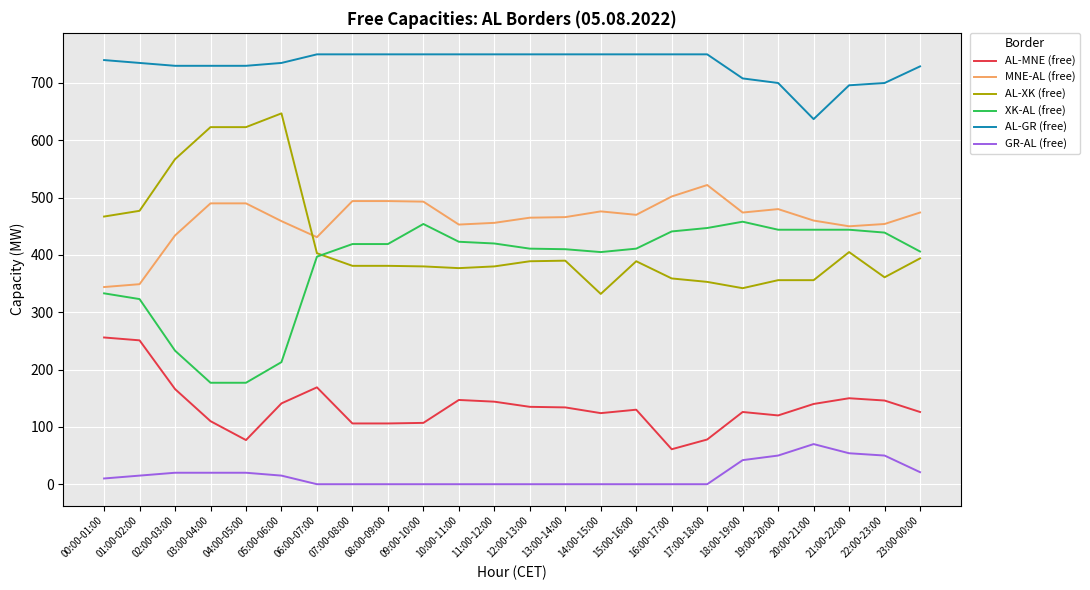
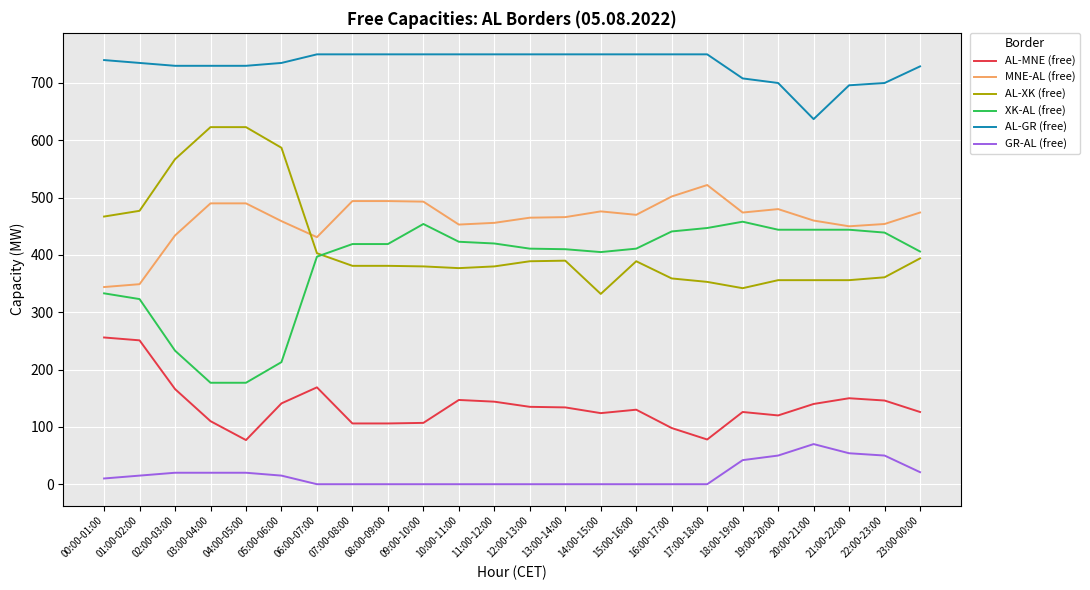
  {
    "AL-MNE (free)": {
      "00:00-01:00": 260,
      "01:00-02:00": 250,
      "02:00-03:00": 170,
      "03:00-04:00": 110,
      "04:00-05:00": 80,
      "05:00-06:00": 140,
      "06:00-07:00": 170,
      "07:00-08:00": 110,
      "08:00-09:00": 110,
      "09:00-10:00": 110,
      "10:00-11:00": 150,
      "11:00-12:00": 140,
      "12:00-13:00": 140,
      "13:00-14:00": 130,
      "14:00-15:00": 120,
      "15:00-16:00": 130,
-     "16:00-17:00": 60,
+     "16:00-17:00": 100,
      "17:00-18:00": 80,
      "18:00-19:00": 130,
      "19:00-20:00": 120,
      "20:00-21:00": 140,
      "21:00-22:00": 150,
      "22:00-23:00": 150,
      "23:00-00:00": 130
    },
    "MNE-AL (free)": {
      "00:00-01:00": 340,
      "01:00-02:00": 350,
      "02:00-03:00": 430,
      "03:00-04:00": 490,
      "04:00-05:00": 490,
      "05:00-06:00": 460,
      "06:00-07:00": 430,
      "07:00-08:00": 490,
      "08:00-09:00": 490,
      "09:00-10:00": 490,
      "10:00-11:00": 450,
      "11:00-12:00": 460,
      "12:00-13:00": 470,
      "13:00-14:00": 470,
      "14:00-15:00": 480,
      "15:00-16:00": 470,
      "16:00-17:00": 500,
      "17:00-18:00": 520,
      "18:00-19:00": 470,
      "19:00-20:00": 480,
      "20:00-21:00": 460,
      "21:00-22:00": 450,
      "22:00-23:00": 450,
      "23:00-00:00": 470
    },
    "AL-XK (free)": {
      "00:00-01:00": 470,
      "01:00-02:00": 480,
      "02:00-03:00": 570,
      "03:00-04:00": 620,
      "04:00-05:00": 620,
-     "05:00-06:00": 650,
+     "05:00-06:00": 590,
      "06:00-07:00": 400,
      "07:00-08:00": 380,
      "08:00-09:00": 380,
      "09:00-10:00": 380,
      "10:00-11:00": 380,
      "11:00-12:00": 380,
      "12:00-13:00": 390,
      "13:00-14:00": 390,
      "14:00-15:00": 330,
      "15:00-16:00": 390,
      "16:00-17:00": 360,
      "17:00-18:00": 350,
      "18:00-19:00": 340,
      "19:00-20:00": 360,
      "20:00-21:00": 360,
-     "21:00-22:00": 410,
+     "21:00-22:00": 360,
      "22:00-23:00": 360,
      "23:00-00:00": 390
    },
    "XK-AL (free)": {
      "00:00-01:00": 330,
      "01:00-02:00": 320,
      "02:00-03:00": 230,
      "03:00-04:00": 180,
      "04:00-05:00": 180,
      "05:00-06:00": 210,
      "06:00-07:00": 400,
      "07:00-08:00": 420,
      "08:00-09:00": 420,
      "09:00-10:00": 450,
      "10:00-11:00": 420,
      "11:00-12:00": 420,
      "12:00-13:00": 410,
      "13:00-14:00": 410,
      "14:00-15:00": 410,
      "15:00-16:00": 410,
      "16:00-17:00": 440,
      "17:00-18:00": 450,
      "18:00-19:00": 460,
      "19:00-20:00": 440,
      "20:00-21:00": 440,
      "21:00-22:00": 440,
      "22:00-23:00": 440,
      "23:00-00:00": 410
    },
    "AL-GR (free)": {
      "00:00-01:00": 740,
      "01:00-02:00": 740,
      "02:00-03:00": 730,
      "03:00-04:00": 730,
      "04:00-05:00": 730,
      "05:00-06:00": 740,
      "06:00-07:00": 750,
      "07:00-08:00": 750,
      "08:00-09:00": 750,
      "09:00-10:00": 750,
      "10:00-11:00": 750,
      "11:00-12:00": 750,
      "12:00-13:00": 750,
      "13:00-14:00": 750,
      "14:00-15:00": 750,
      "15:00-16:00": 750,
      "16:00-17:00": 750,
      "17:00-18:00": 750,
      "18:00-19:00": 710,
      "19:00-20:00": 700,
      "20:00-21:00": 640,
      "21:00-22:00": 700,
      "22:00-23:00": 700,
      "23:00-00:00": 730
    },
    "GR-AL (free)": {
      "00:00-01:00": 10,
      "01:00-02:00": 20,
      "02:00-03:00": 20,
      "03:00-04:00": 20,
      "04:00-05:00": 20,
      "05:00-06:00": 20,
      "06:00-07:00": 0,
      "07:00-08:00": 0,
      "08:00-09:00": 0,
      "09:00-10:00": 0,
      "10:00-11:00": 0,
      "11:00-12:00": 0,
      "12:00-13:00": 0,
      "13:00-14:00": 0,
      "14:00-15:00": 0,
      "15:00-16:00": 0,
      "16:00-17:00": 0,
      "17:00-18:00": 0,
      "18:00-19:00": 40,
      "19:00-20:00": 50,
      "20:00-21:00": 70,
      "21:00-22:00": 50,
      "22:00-23:00": 50,
      "23:00-00:00": 20
    }
  }
